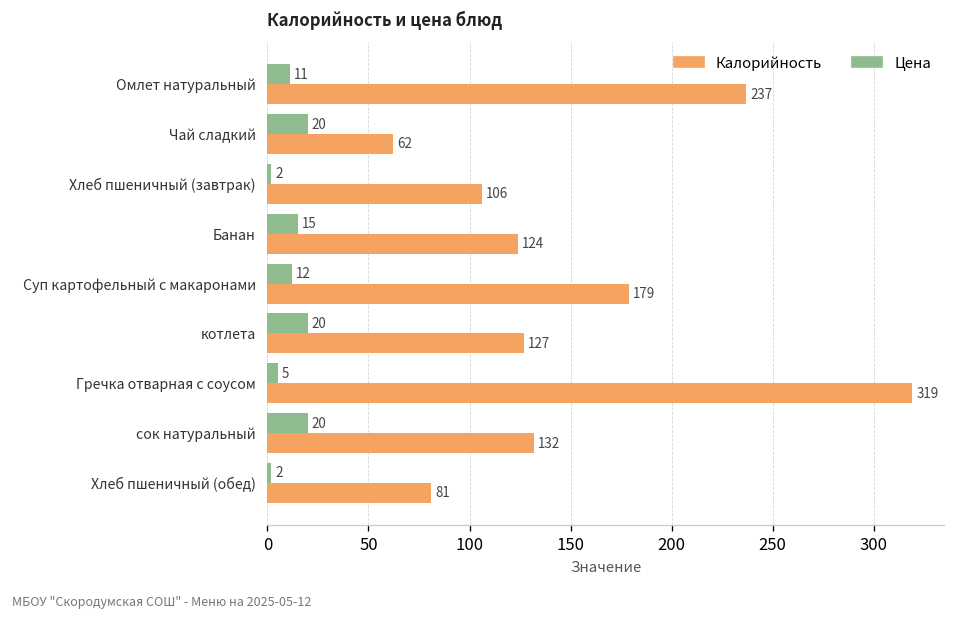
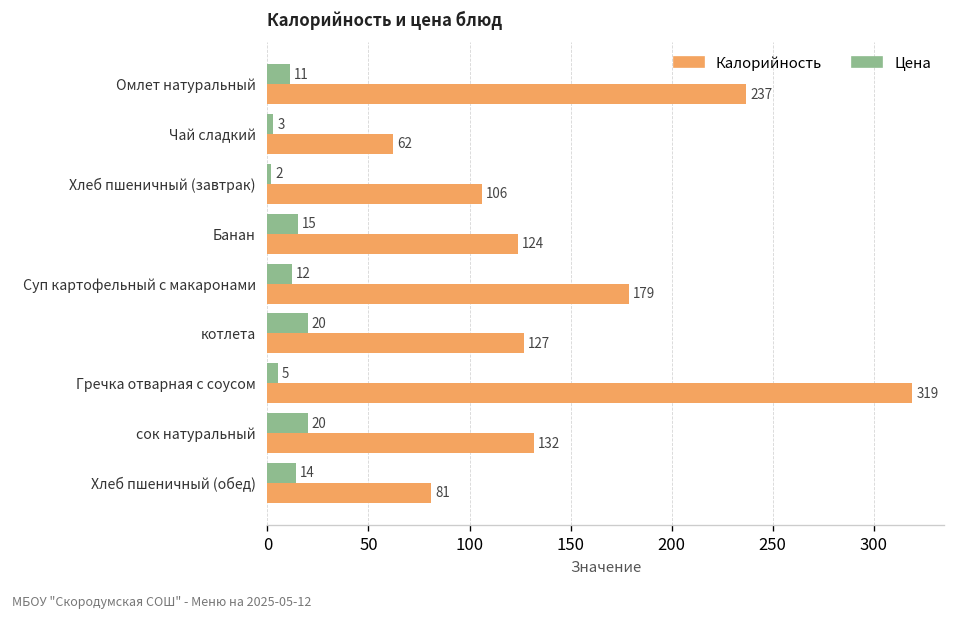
  {
    "Калорийность": {
      "Омлет натуральный": 237,
      "Чай сладкий": 62,
      "Хлеб пшеничный (завтрак)": 106,
      "Банан": 124,
      "Суп картофельный с макаронами": 179,
      "котлета": 127,
      "Гречка отварная с соусом": 319,
      "сок натуральный": 132,
      "Хлеб пшеничный (обед)": 81
    },
    "Цена": {
      "Омлет натуральный": 11,
-     "Чай сладкий": 20,
+     "Чай сладкий": 3,
      "Хлеб пшеничный (завтрак)": 2,
      "Банан": 15,
      "Суп картофельный с макаронами": 12,
      "котлета": 20,
      "Гречка отварная с соусом": 5,
      "сок натуральный": 20,
-     "Хлеб пшеничный (обед)": 2
+     "Хлеб пшеничный (обед)": 14
    }
  }
